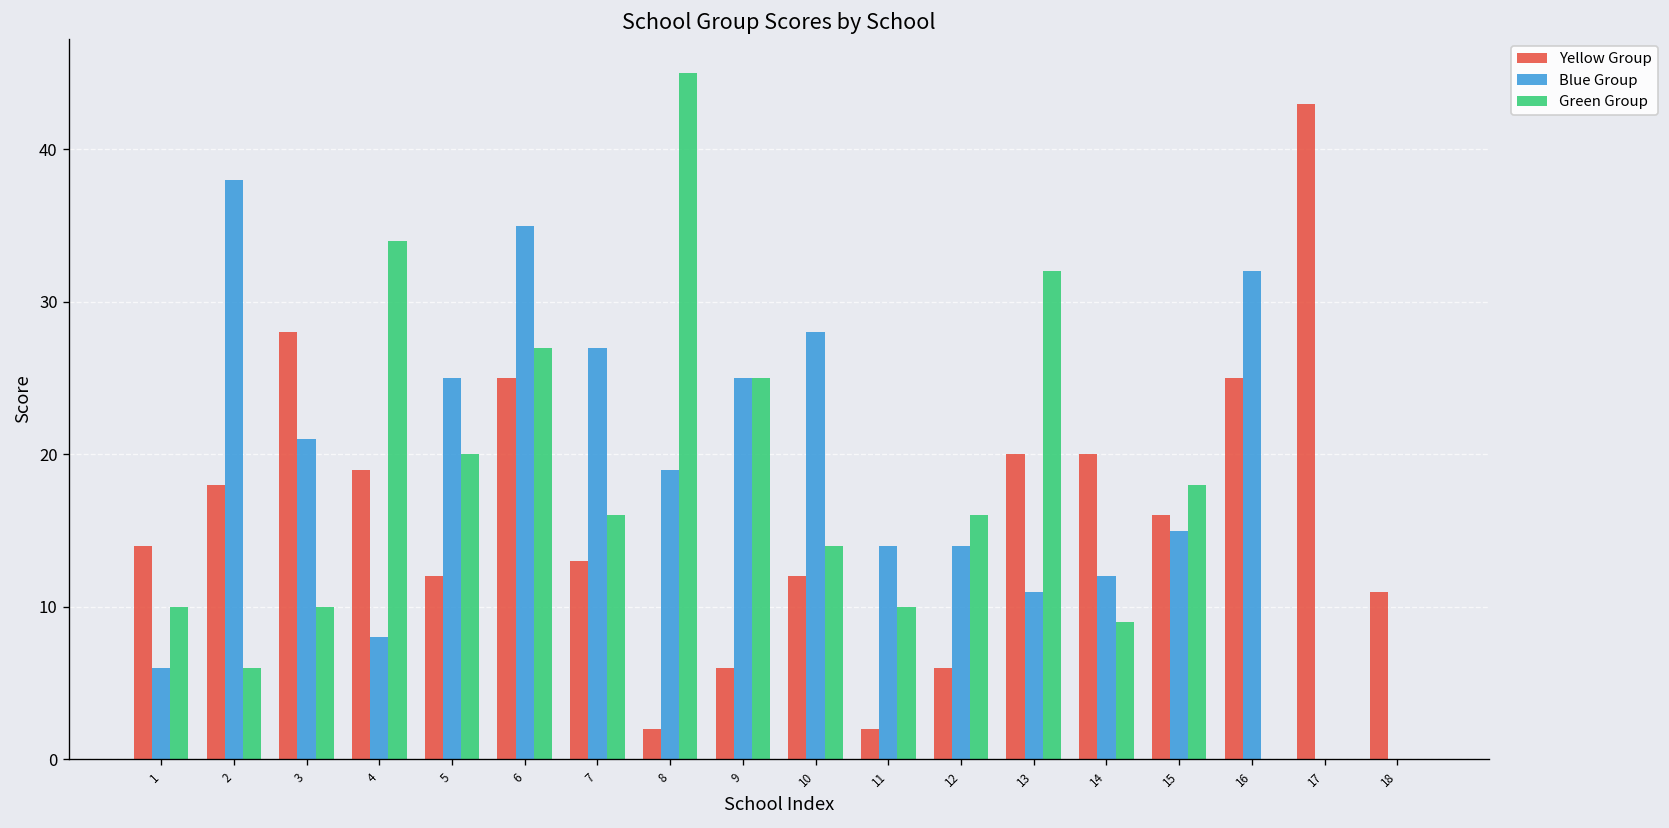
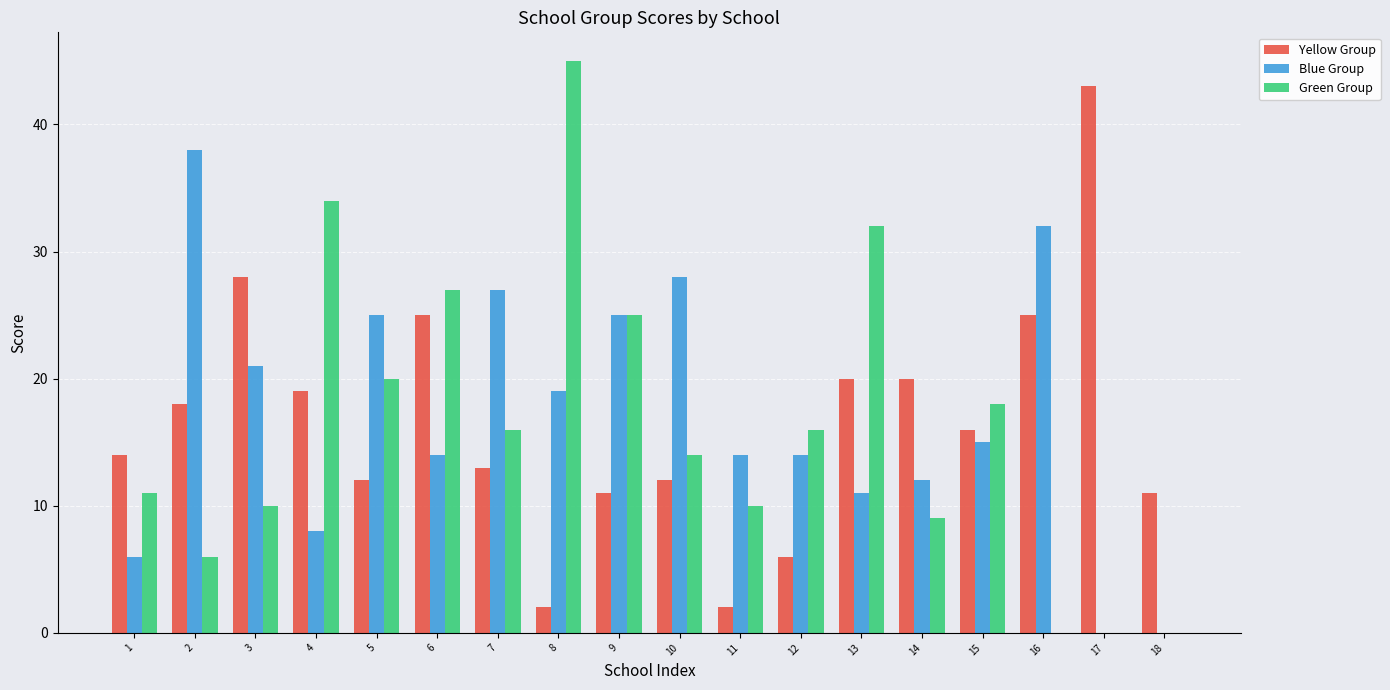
  {
    "Yellow Group": {
      "1": 14,
      "2": 18,
      "3": 28,
      "4": 19,
      "5": 12,
      "6": 25,
      "7": 13,
      "8": 2,
-     "9": 6,
+     "9": 11,
      "10": 12,
      "11": 2,
      "12": 6,
      "13": 20,
      "14": 20,
      "15": 16,
      "16": 25,
      "17": 43,
      "18": 11
    },
    "Blue Group": {
      "1": 6,
      "2": 38,
      "3": 21,
      "4": 8,
      "5": 25,
-     "6": 35,
+     "6": 14,
      "7": 27,
      "8": 19,
      "9": 25,
      "10": 28,
      "11": 14,
      "12": 14,
      "13": 11,
      "14": 12,
      "15": 15,
      "16": 32,
      "17": 0,
      "18": 0
    },
    "Green Group": {
-     "1": 10,
+     "1": 11,
      "2": 6,
      "3": 10,
      "4": 34,
      "5": 20,
      "6": 27,
      "7": 16,
      "8": 45,
      "9": 25,
      "10": 14,
      "11": 10,
      "12": 16,
      "13": 32,
      "14": 9,
      "15": 18,
      "16": 0,
      "17": 0,
      "18": 0
    }
  }
